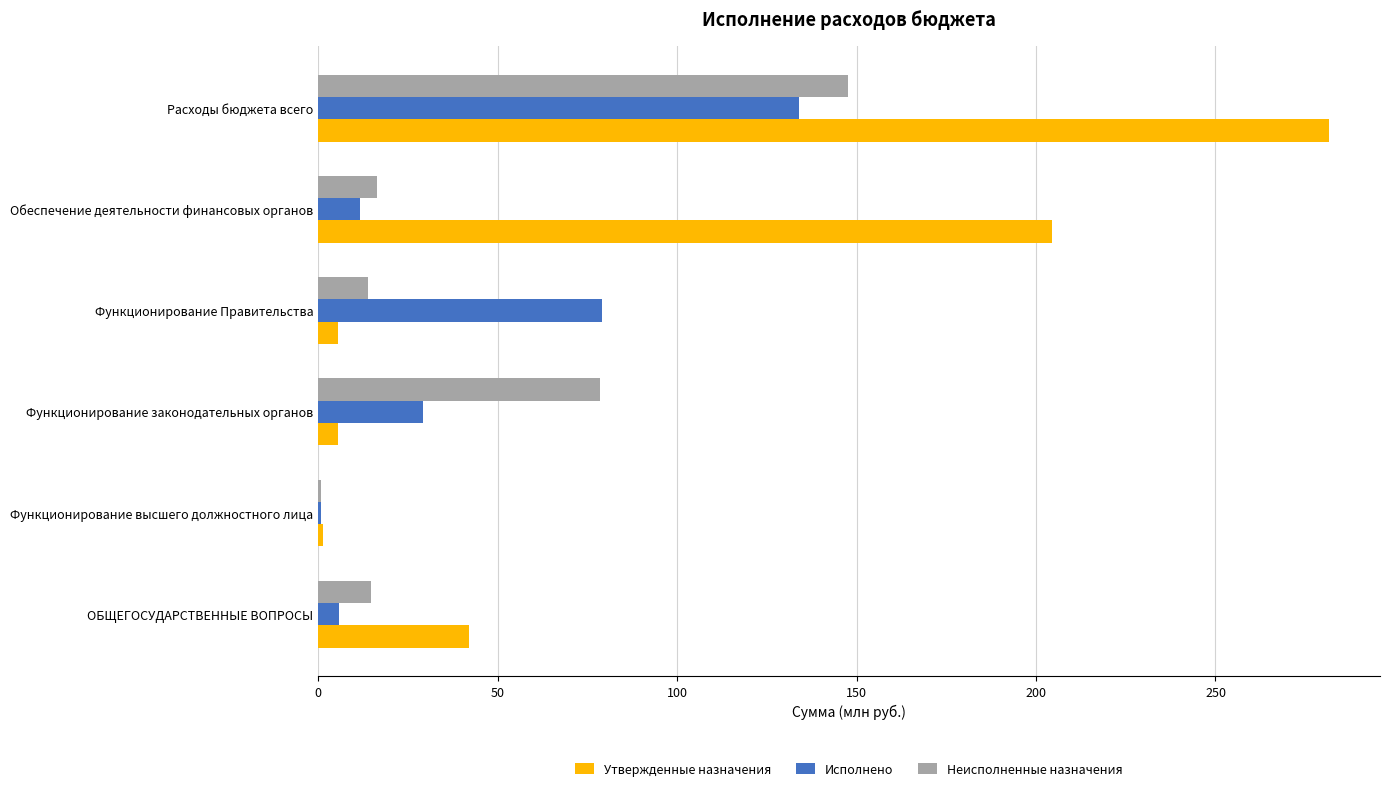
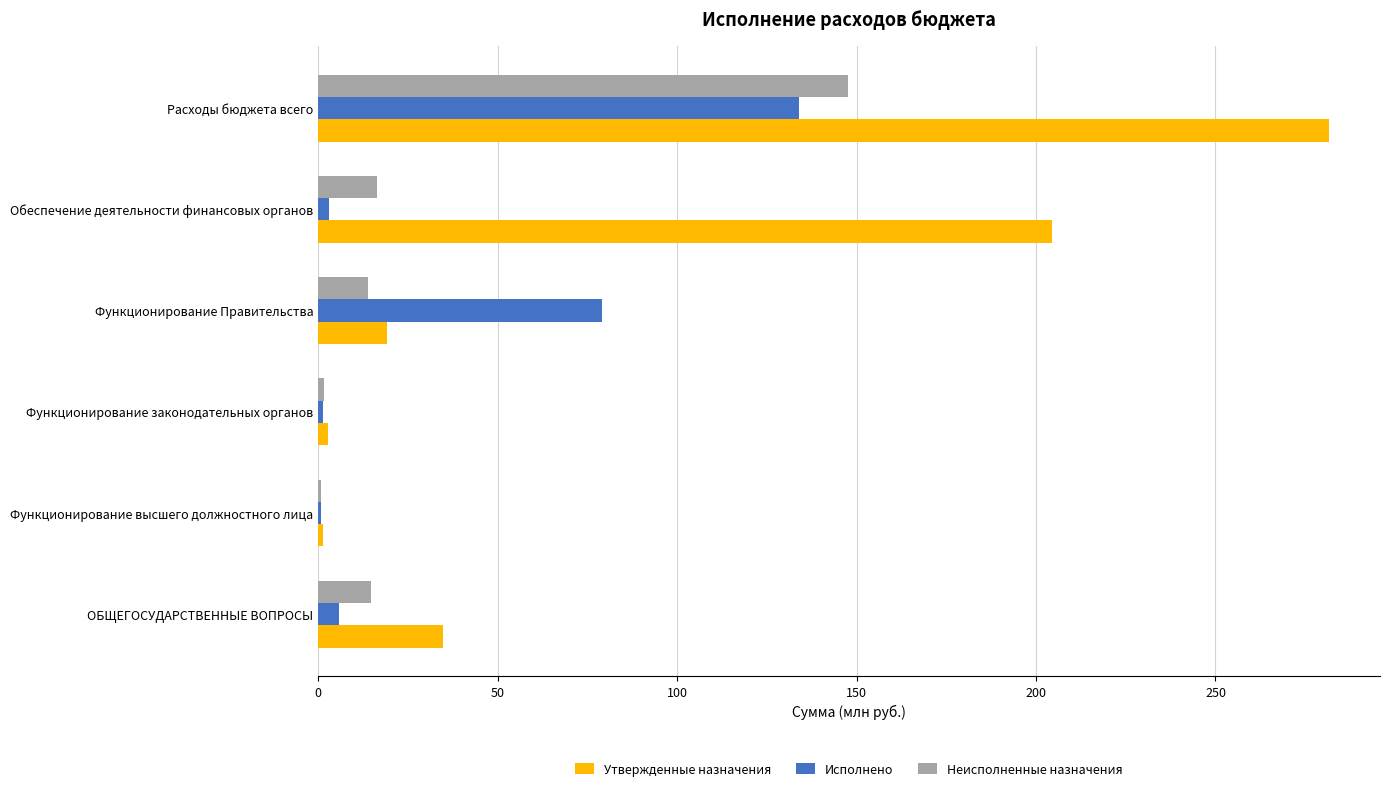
  {
    "Утвержденные назначения": {
      "Расходы бюджета всего": 282,
      "Обеспечение деятельности финансовых органов": 204,
-     "Функционирование Правительства": 6,
-     "Функционирование законодательных органов": 6,
+     "Функционирование Правительства": 19,
+     "Функционирование законодательных органов": 3,
      "Функционирование высшего должностного лица": 1,
-     "ОБЩЕГОСУДАРСТВЕННЫЕ ВОПРОСЫ": 42
+     "ОБЩЕГОСУДАРСТВЕННЫЕ ВОПРОСЫ": 35
    },
    "Исполнено": {
      "Расходы бюджета всего": 134,
-     "Обеспечение деятельности финансовых органов": 12,
+     "Обеспечение деятельности финансовых органов": 3,
      "Функционирование Правительства": 79,
-     "Функционирование законодательных органов": 29,
+     "Функционирование законодательных органов": 1,
      "Функционирование высшего должностного лица": 1,
      "ОБЩЕГОСУДАРСТВЕННЫЕ ВОПРОСЫ": 6
    },
    "Неисполненные назначения": {
      "Расходы бюджета всего": 148,
      "Обеспечение деятельности финансовых органов": 16,
      "Функционирование Правительства": 14,
-     "Функционирование законодательных органов": 79,
+     "Функционирование законодательных органов": 2,
      "Функционирование высшего должностного лица": 1,
      "ОБЩЕГОСУДАРСТВЕННЫЕ ВОПРОСЫ": 15
    }
  }
